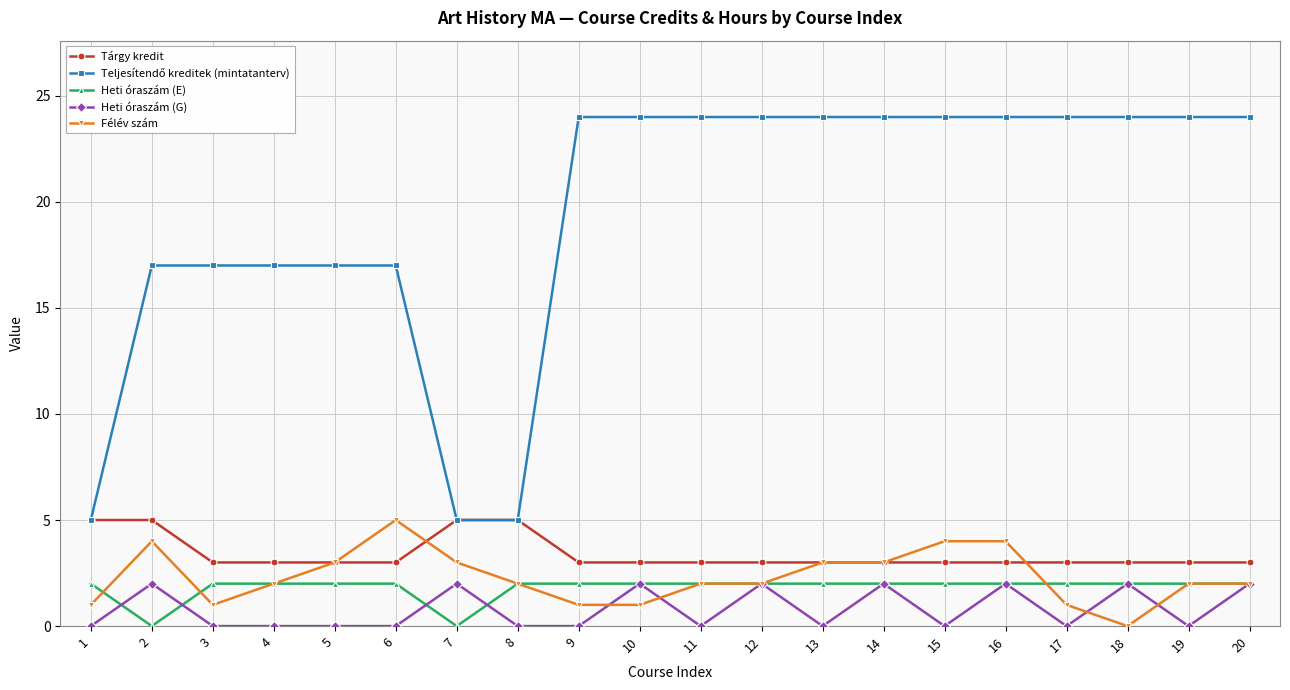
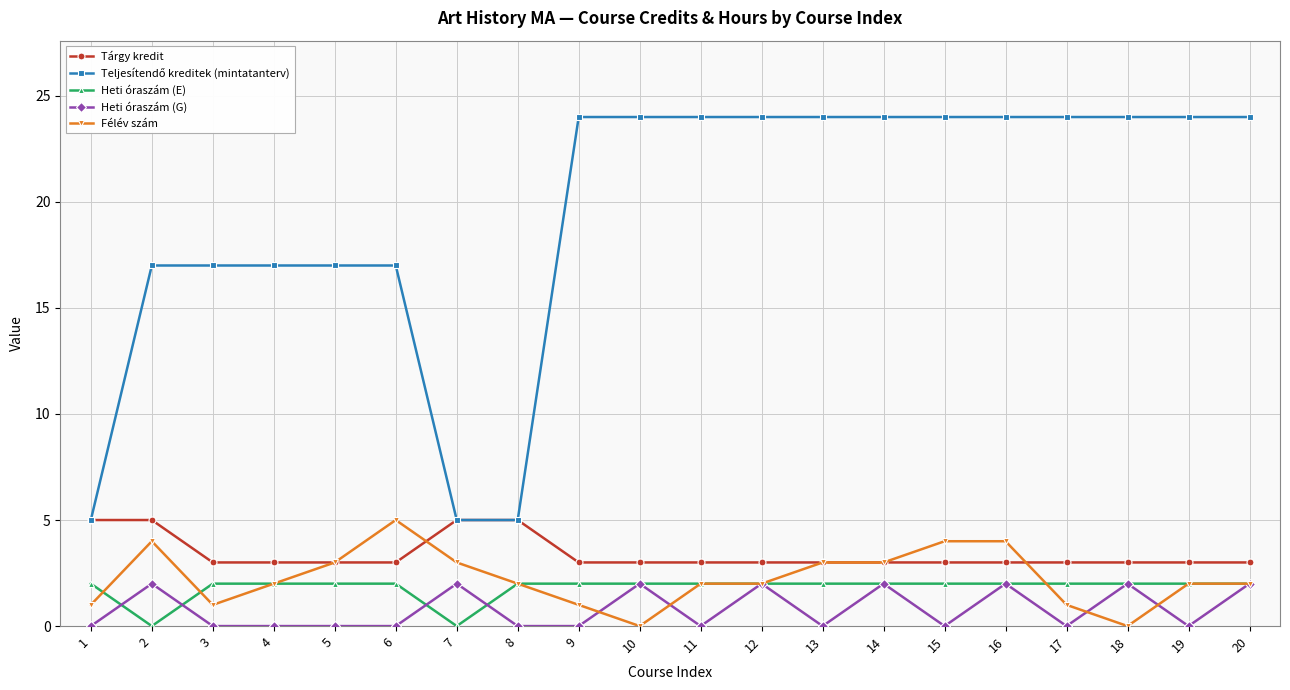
  {
    "Tárgy kredit": {
      "2": 5,
      "3": 3,
      "4": 3,
      "6": 3,
      "9": 3,
      "10": 3,
      "11": 3,
      "12": 3,
      "15": 3,
      "16": 3,
      "17": 3,
      "18": 3,
      "19": 3,
      "20": 3
    },
    "Teljesítendő kreditek (mintatanterv)": {
      "2": 17,
      "3": 17,
      "4": 17,
      "5": 17,
      "6": 17,
      "9": 24,
      "10": 24,
      "11": 24,
      "12": 24,
      "13": 24,
      "14": 24,
      "15": 24,
      "16": 24,
      "17": 24,
      "18": 24,
      "19": 24,
      "20": 24
    },
    "Heti óraszám (E)": {
      "1": 2,
      "2": 0,
      "3": 2,
      "5": 2,
      "6": 2,
      "7": 0,
      "9": 2,
      "13": 2,
      "15": 2,
      "17": 2
    },
    "Heti óraszám (G)": {
      "1": 0,
      "2": 2,
      "3": 0,
      "4": 0,
      "5": 0,
      "6": 0,
      "7": 2,
      "8": 0,
      "9": 0,
      "11": 0,
      "13": 0,
      "15": 0,
      "17": 0,
      "19": 0
    },
    "Félév szám": {
      "1": 1,
      "2": 4,
      "3": 1,
      "6": 5,
      "7": 3,
      "9": 1,
-     "10": 1,
+     "10": 0,
      "15": 4,
      "16": 4,
      "17": 1,
      "18": 0
    }
  }
